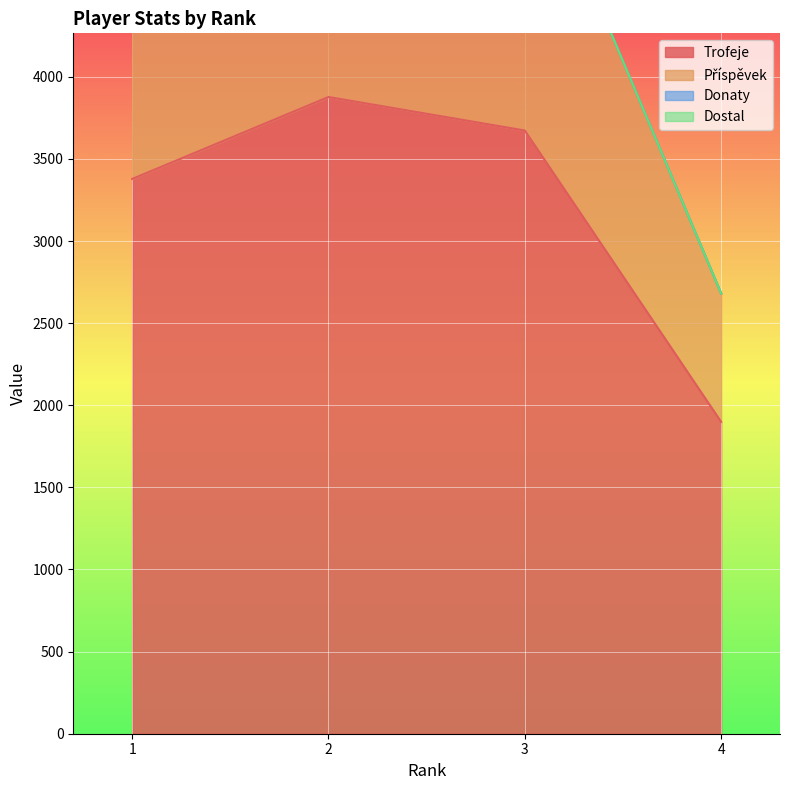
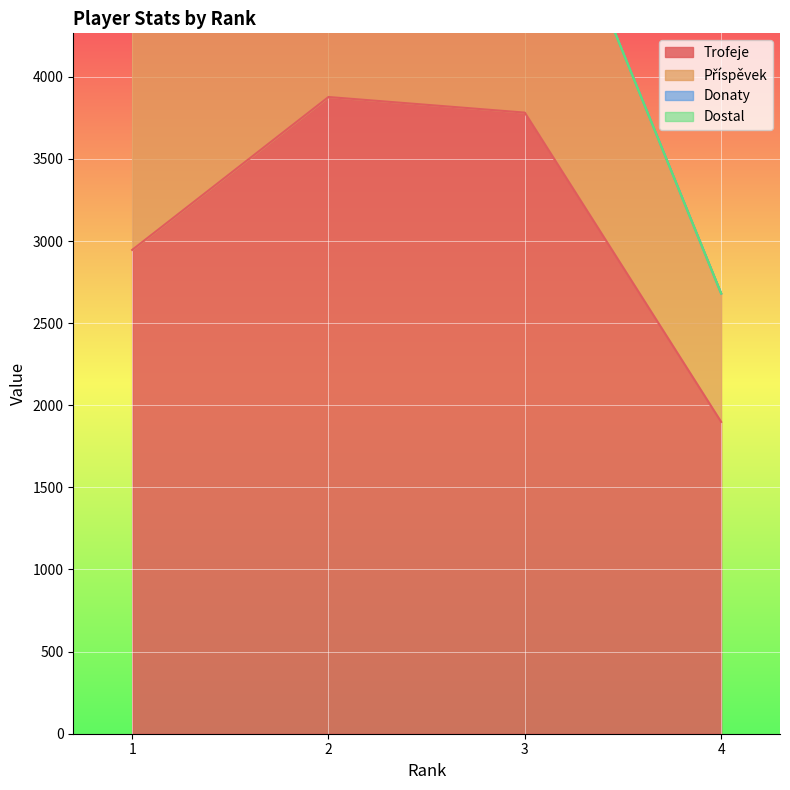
  {
    "Trofeje": {
-     "1": 3380,
+     "1": 2950,
      "2": 3880,
-     "3": 3670,
+     "3": 3780,
      "4": 1900
    }
  }
